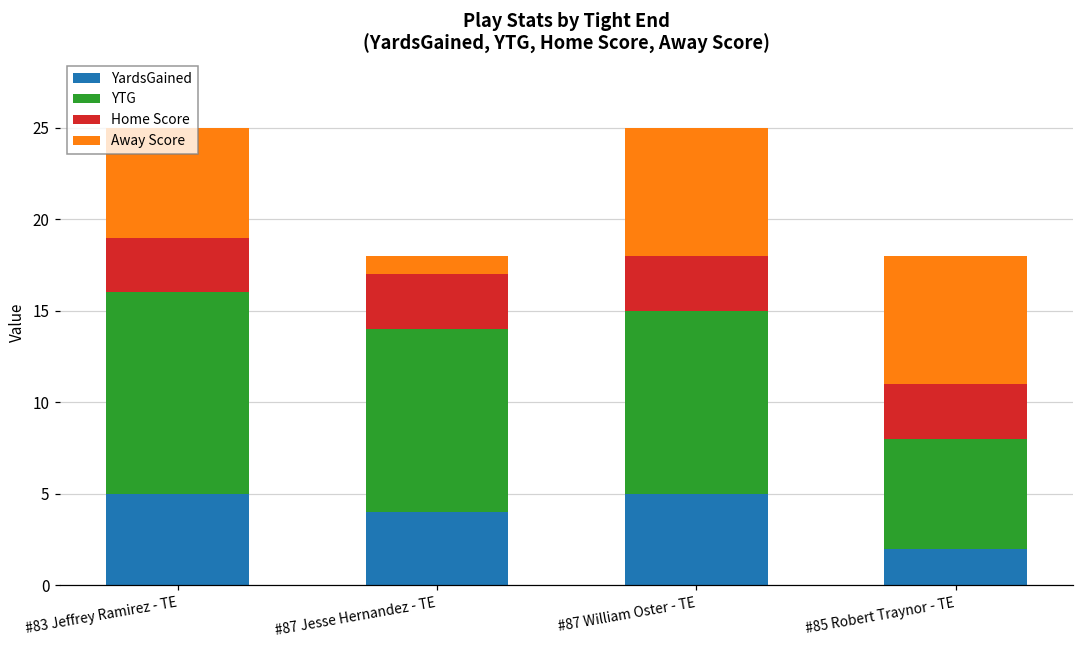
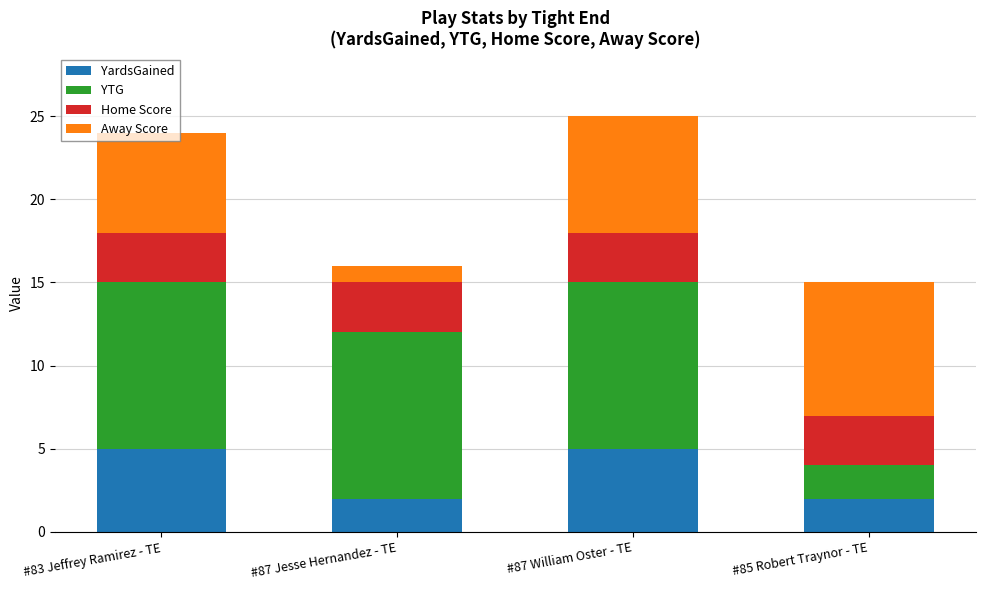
  {
    "YardsGained": {
      "#83 Jeffrey Ramirez - TE": 5,
-     "#87 Jesse Hernandez - TE": 4,
+     "#87 Jesse Hernandez - TE": 2,
      "#87 William Oster - TE": 5,
      "#85 Robert Traynor - TE": 2
    },
    "YTG": {
-     "#83 Jeffrey Ramirez - TE": 11,
+     "#83 Jeffrey Ramirez - TE": 10,
      "#87 Jesse Hernandez - TE": 10,
      "#87 William Oster - TE": 10,
-     "#85 Robert Traynor - TE": 6
+     "#85 Robert Traynor - TE": 2
    },
    "Home Score": {
      "#83 Jeffrey Ramirez - TE": 3,
      "#87 Jesse Hernandez - TE": 3,
      "#87 William Oster - TE": 3,
      "#85 Robert Traynor - TE": 3
    },
    "Away Score": {
      "#87 Jesse Hernandez - TE": 1,
      "#87 William Oster - TE": 7,
-     "#85 Robert Traynor - TE": 7
+     "#85 Robert Traynor - TE": 8
    }
  }
